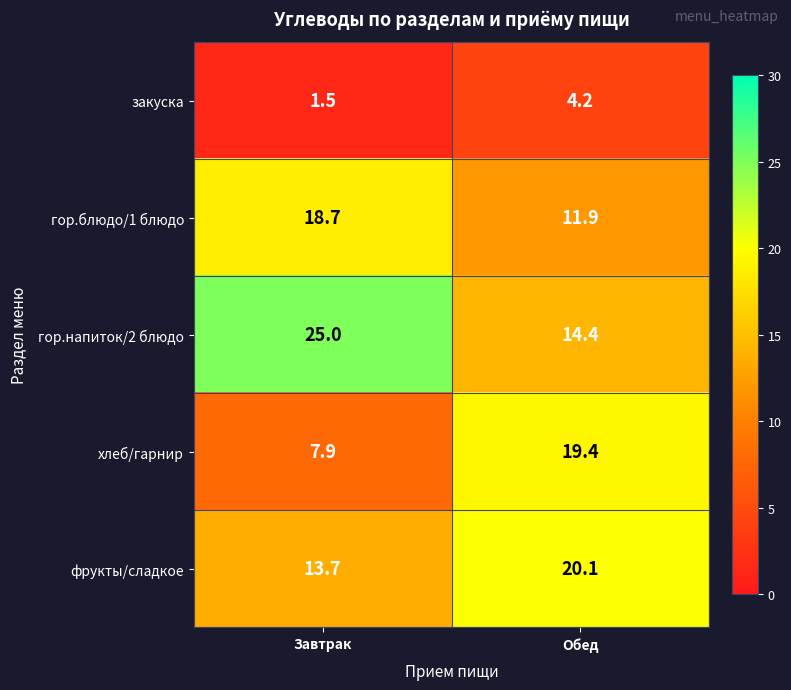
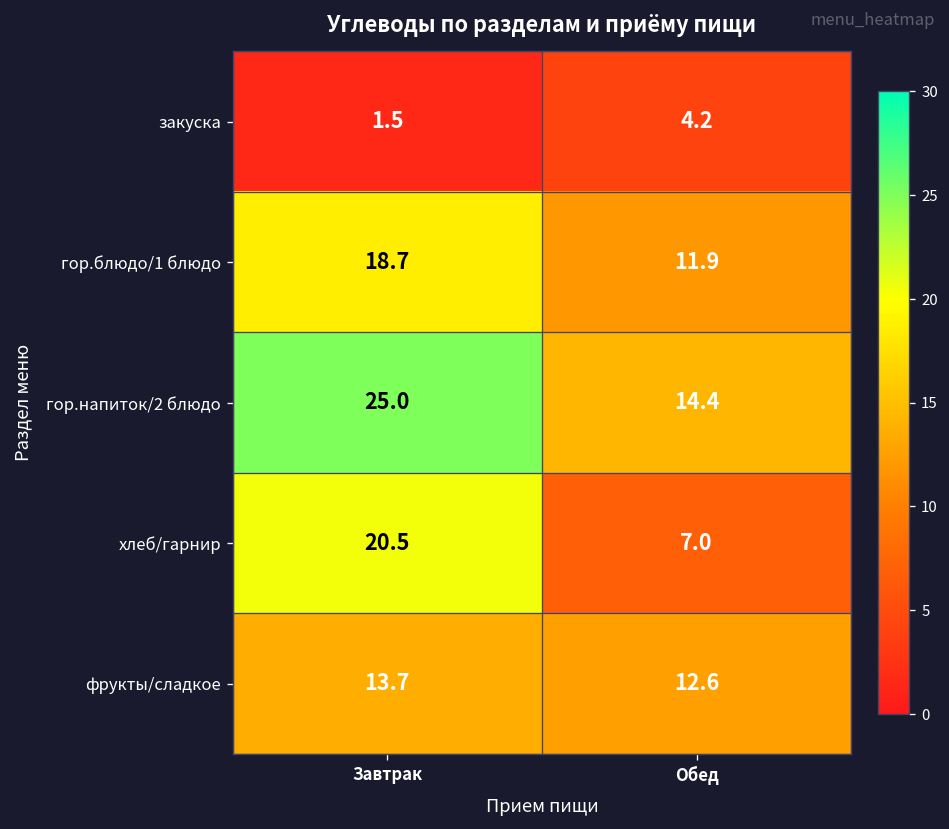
  {
    "закуска": {
      "Завтрак": 1.5,
      "Обед": 4.2
    },
    "гор.блюдо/1 блюдо": {
      "Завтрак": 18.7,
      "Обед": 11.9
    },
    "гор.напиток/2 блюдо": {
      "Завтрак": 25.0,
      "Обед": 14.4
    },
    "хлеб/гарнир": {
-     "Завтрак": 7.9,
-     "Обед": 19.4
+     "Завтрак": 20.5,
+     "Обед": 7.0
    },
    "фрукты/сладкое": {
      "Завтрак": 13.7,
-     "Обед": 20.1
+     "Обед": 12.6
    }
  }
